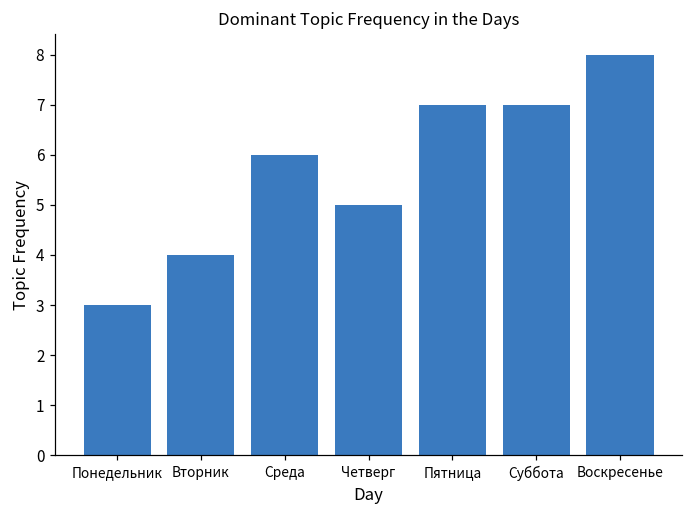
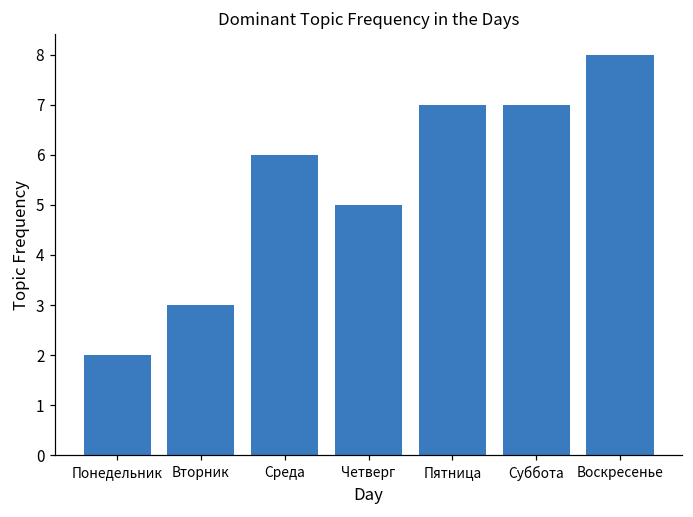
  {
-   "Понедельник": 3,
-   "Вторник": 4,
+   "Понедельник": 2,
+   "Вторник": 3,
    "Среда": 6,
    "Четверг": 5,
    "Пятница": 7,
    "Суббота": 7,
    "Воскресенье": 8
  }
